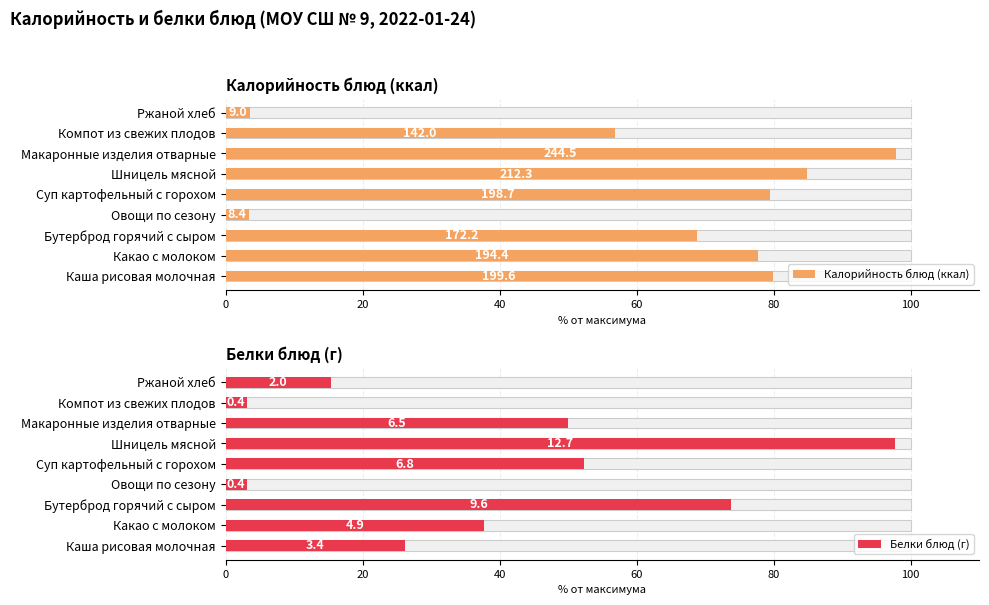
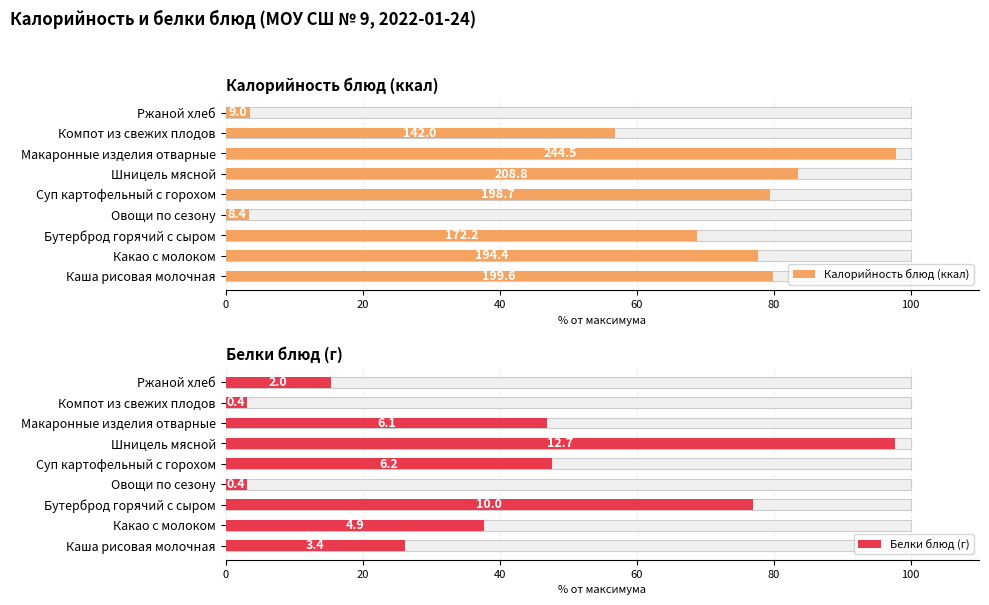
  {
    "Калорийность блюд (ккал)": {
      "Калорийность блюд (ккал)": {
-       "Шницель мясной": 212.3
+       "Шницель мясной": 208.8
      }
    },
    "Белки блюд (г)": {
      "Белки блюд (г)": {
-       "Макаронные изделия отварные": 6.5,
-       "Суп картофельный с горохом": 6.8,
-       "Бутерброд горячий с сыром": 9.6
+       "Макаронные изделия отварные": 6.1,
+       "Суп картофельный с горохом": 6.2,
+       "Бутерброд горячий с сыром": 10.0
      }
    }
  }
